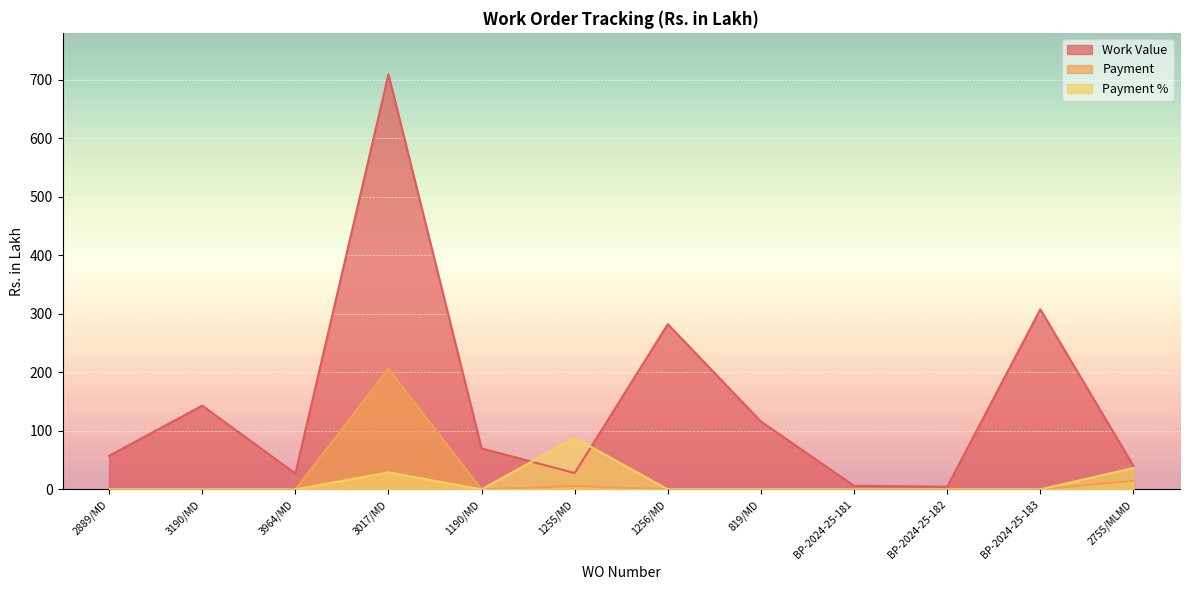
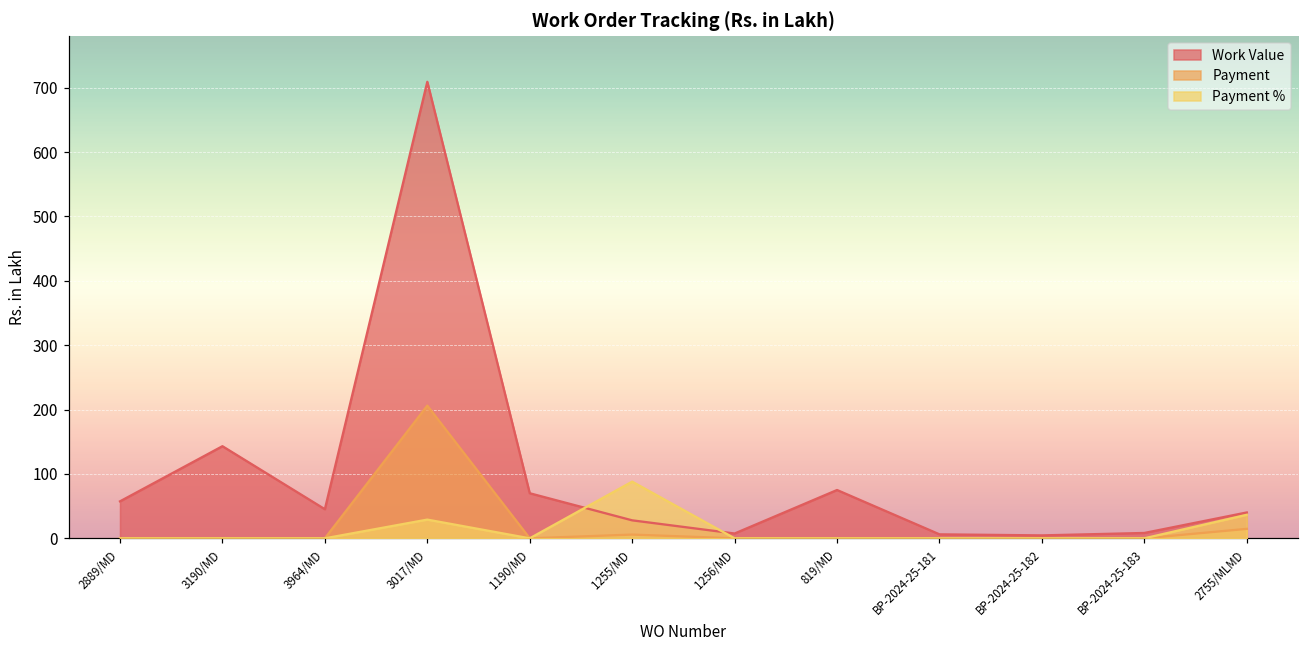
  {
    "Work Value": {
      "2889/MD": 60,
      "3190/MD": 140,
-     "3964/MD": 30,
+     "3964/MD": 50,
      "3017/MD": 710,
      "1190/MD": 70,
      "1255/MD": 30,
-     "1256/MD": 280,
-     "819/MD": 120,
+     "1256/MD": 10,
+     "819/MD": 80,
      "BP-2024-25-181": 10,
      "BP-2024-25-182": 0,
-     "BP-2024-25-183": 310
+     "BP-2024-25-183": 10
    }
  }
